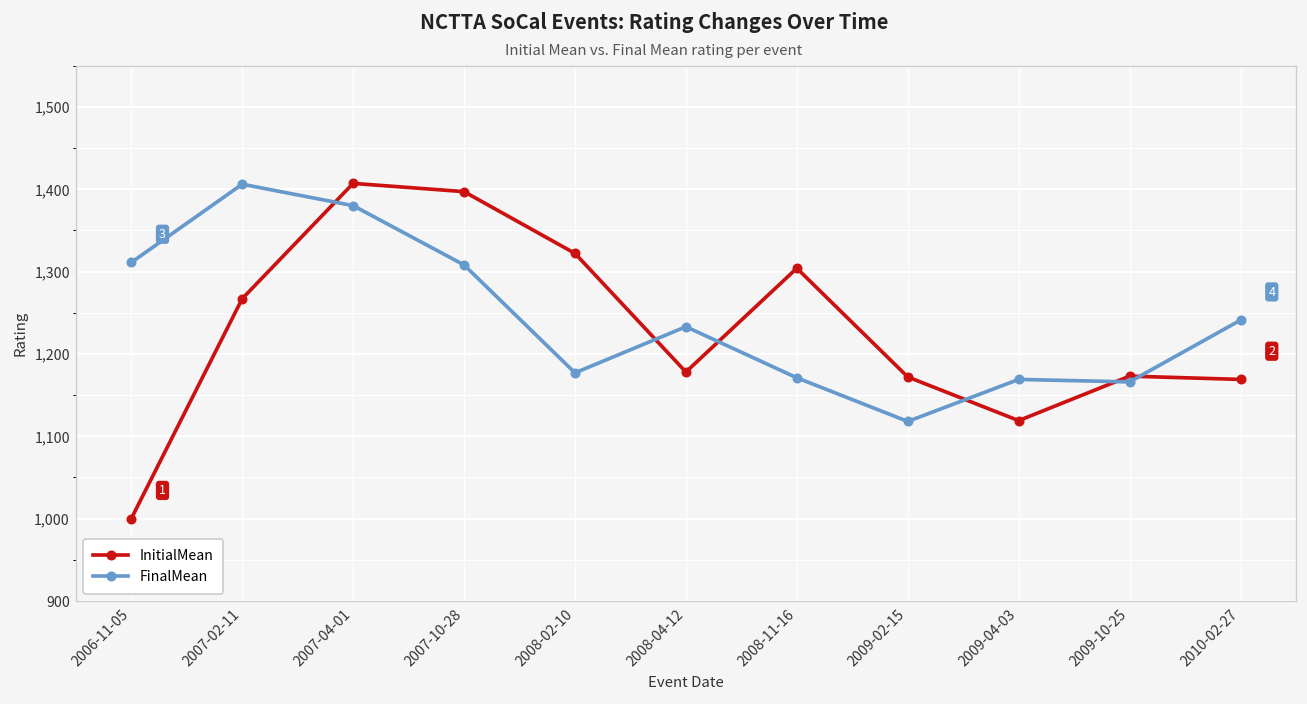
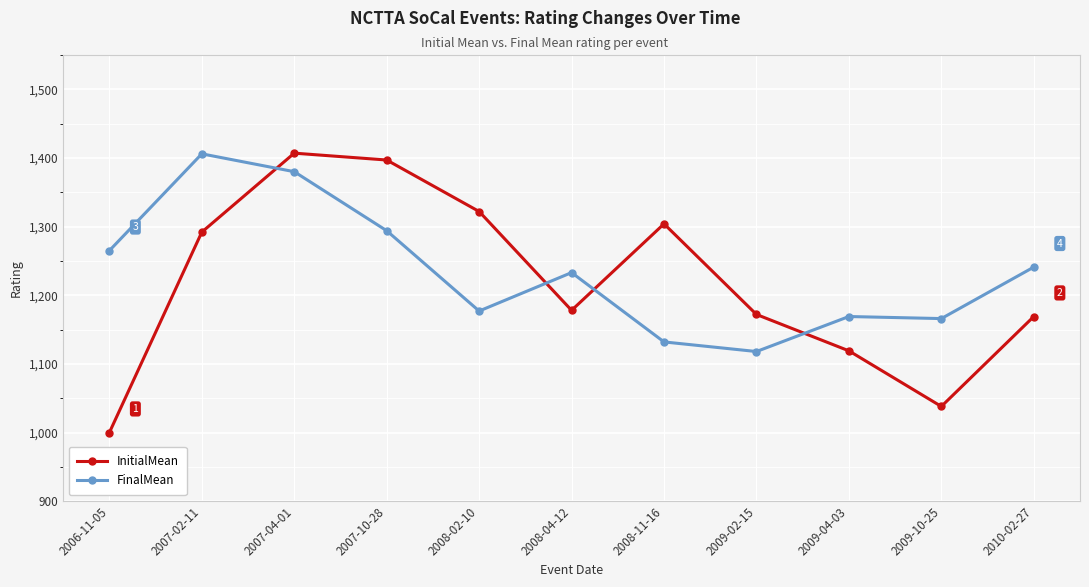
  {
    "InitialMean": {
      "2006-11-05": "1,000",
-     "2007-02-11": "1,270",
+     "2007-02-11": "1,290",
      "2007-04-01": "1,410",
      "2007-10-28": "1,400",
      "2008-02-10": "1,320",
      "2008-04-12": "1,180",
      "2008-11-16": "1,300",
      "2009-02-15": "1,170",
      "2009-04-03": "1,120",
-     "2009-10-25": "1,170",
+     "2009-10-25": "1,040",
      "2010-02-27": "1,170"
    },
    "FinalMean": {
-     "2006-11-05": "1,310",
+     "2006-11-05": "1,270",
      "2007-02-11": "1,410",
      "2007-04-01": "1,380",
-     "2007-10-28": "1,310",
+     "2007-10-28": "1,290",
      "2008-02-10": "1,180",
      "2008-04-12": "1,230",
-     "2008-11-16": "1,170",
+     "2008-11-16": "1,130",
      "2009-02-15": "1,120",
      "2009-04-03": "1,170",
      "2009-10-25": "1,170",
      "2010-02-27": "1,240"
    }
  }
